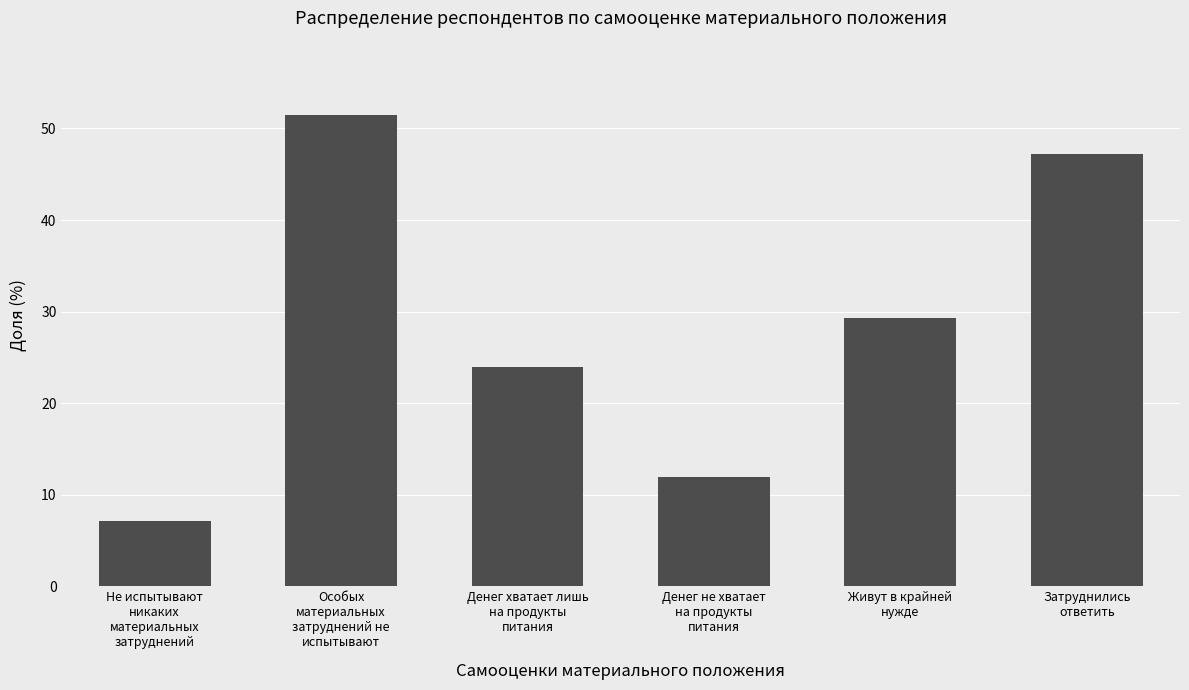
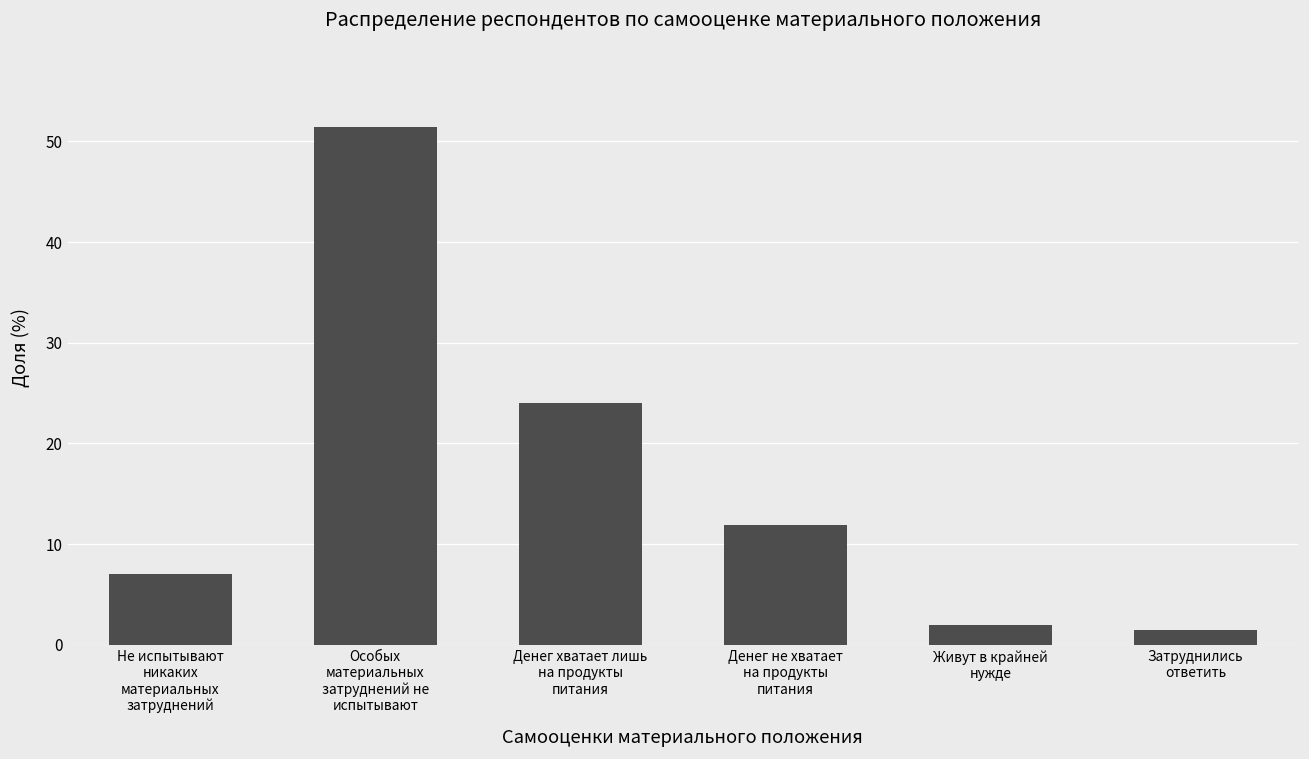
  {
    "Не испытывают никаких материальных затруднений": 7,
    "Особых материальных затруднений не испытывают": 51,
    "Денег хватает лишь на продукты питания": 24,
    "Денег не хватает на продукты питания": 12,
-   "Живут в крайней нужде": 29,
-   "Затруднились ответить": 47
+   "Живут в крайней нужде": 2,
+   "Затруднились ответить": 1
  }
